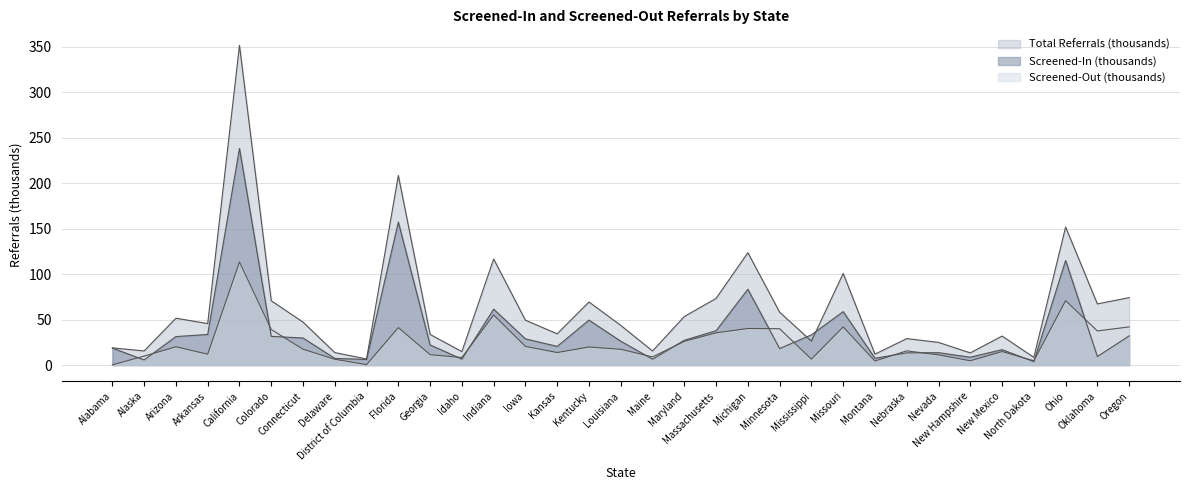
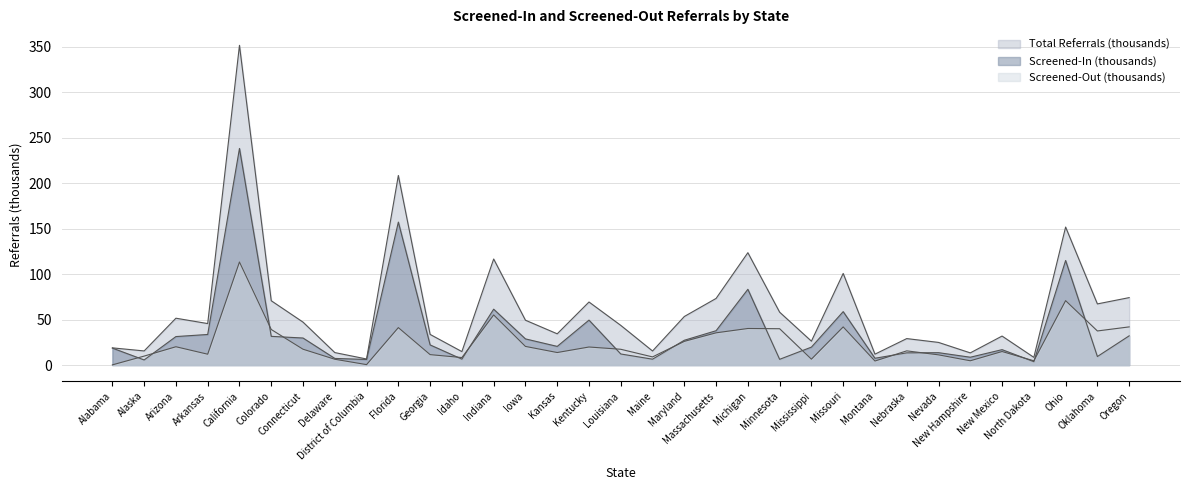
  {
    "Screened-In (thousands)": {
      "Alaska": 10,
      "Arizona": 30,
      "Arkansas": 30,
      "California": 240,
      "Colorado": 30,
      "Connecticut": 30,
      "Florida": 160,
      "Georgia": 20,
      "Indiana": 60,
      "Iowa": 30,
      "Kansas": 20,
      "Kentucky": 50,
-     "Louisiana": 30,
+     "Louisiana": 10,
      "Michigan": 80,
-     "Minnesota": 20,
-     "Mississippi": 30,
+     "Minnesota": 10,
+     "Mississippi": 20,
      "Missouri": 60,
      "Montana": 10,
      "New Hampshire": 10,
      "Ohio": 110,
      "Oklahoma": 10,
      "Oregon": 30
    }
  }
